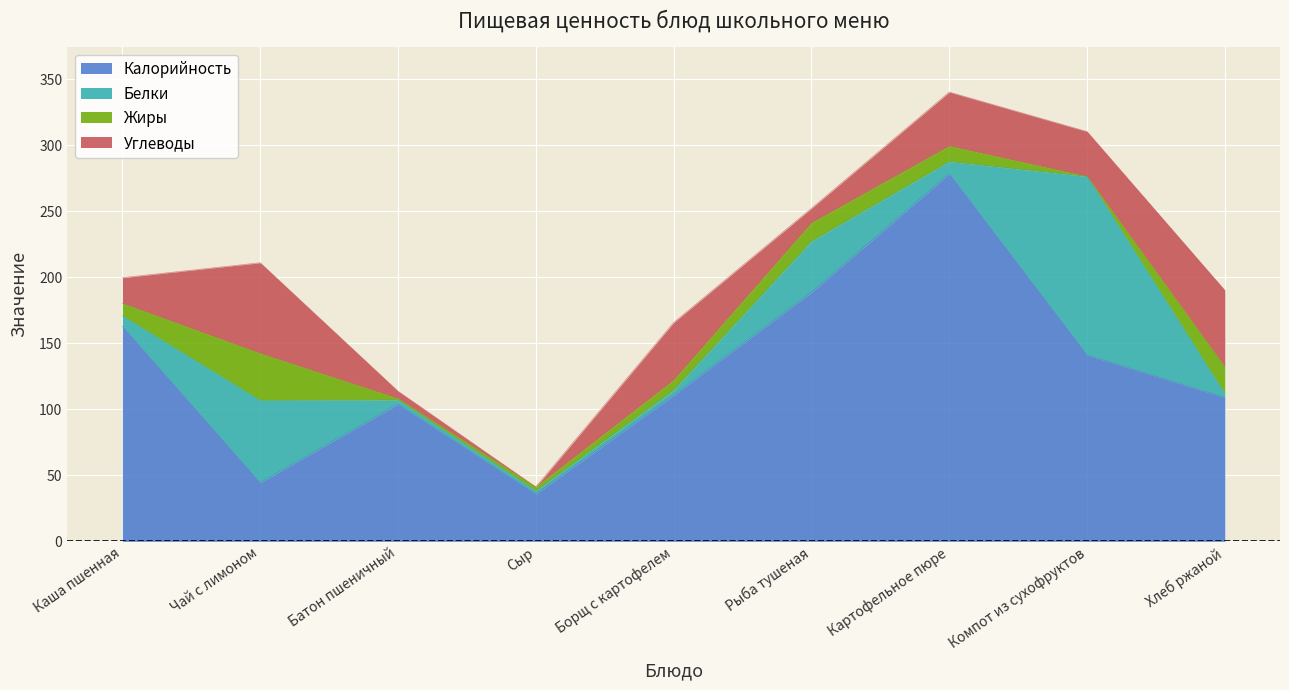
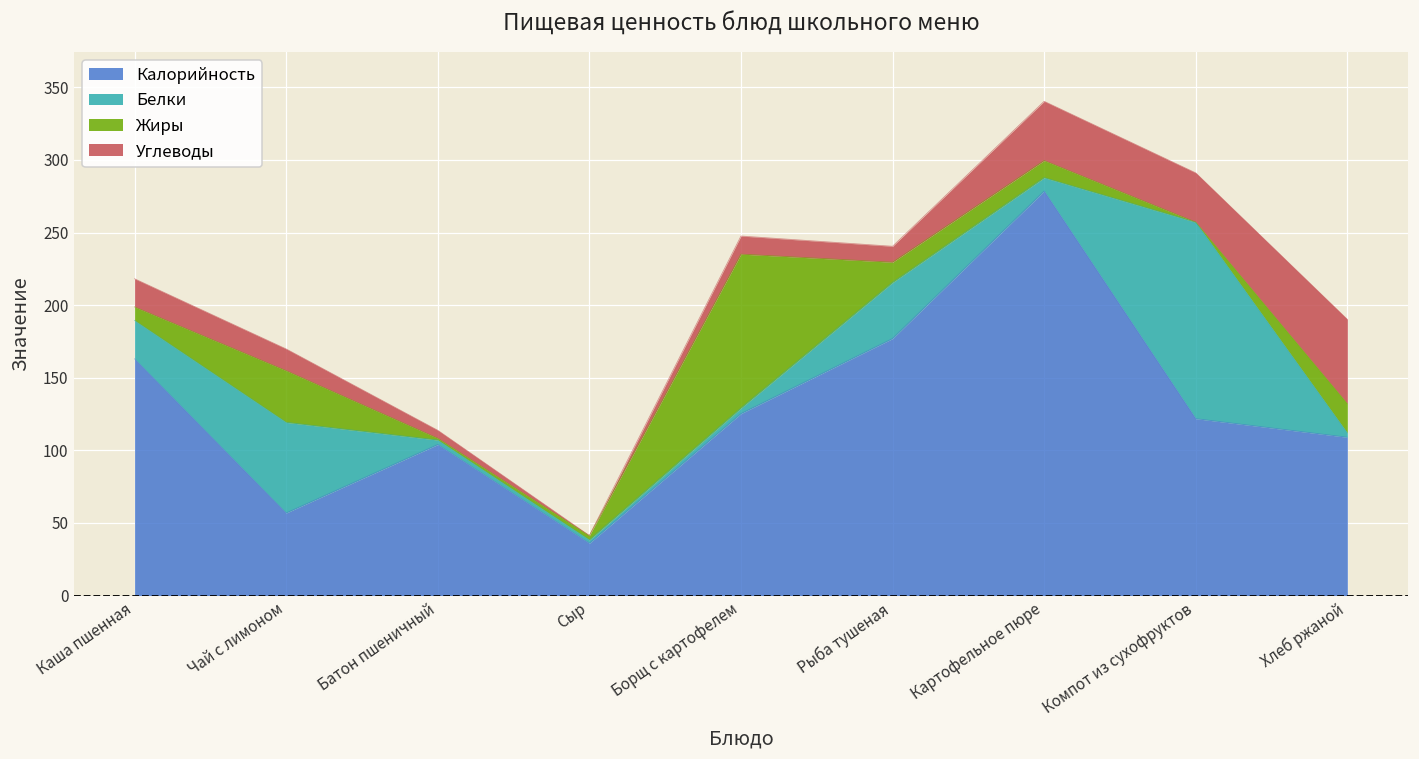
  {
    "Калорийность": {
      "Каша пшенная": 163,
-     "Чай с лимоном": 44,
+     "Чай с лимоном": 57,
      "Батон пшеничный": 104,
      "Сыр": 36,
-     "Борщ с картофелем": 111,
-     "Рыба тушеная": 189,
+     "Борщ с картофелем": 125,
+     "Рыба тушеная": 177,
      "Картофельное пюре": 279,
-     "Компот из сухофруктов": 141,
+     "Компот из сухофруктов": 122,
      "Хлеб ржаной": 109
    },
    "Белки": {
-     "Каша пшенная": 8,
+     "Каша пшенная": 26,
      "Чай с лимоном": 62,
      "Сыр": 2,
      "Борщ с картофелем": 4,
      "Рыба тушеная": 39,
      "Картофельное пюре": 9,
      "Хлеб ржаной": 3
    },
    "Жиры": {
      "Каша пшенная": 9,
      "Чай с лимоном": 36,
-     "Борщ с картофелем": 8,
+     "Борщ с картофелем": 106,
      "Рыба тушеная": 14,
      "Картофельное пюре": 12,
      "Хлеб ржаной": 20
    },
    "Углеводы": {
      "Каша пшенная": 19,
-     "Чай с лимоном": 69,
+     "Чай с лимоном": 15,
      "Батон пшеничный": 6,
-     "Борщ с картофелем": 44,
+     "Борщ с картофелем": 12,
      "Рыба тушеная": 11,
      "Картофельное пюре": 41,
      "Компот из сухофруктов": 34,
      "Хлеб ржаной": 58
    }
  }
